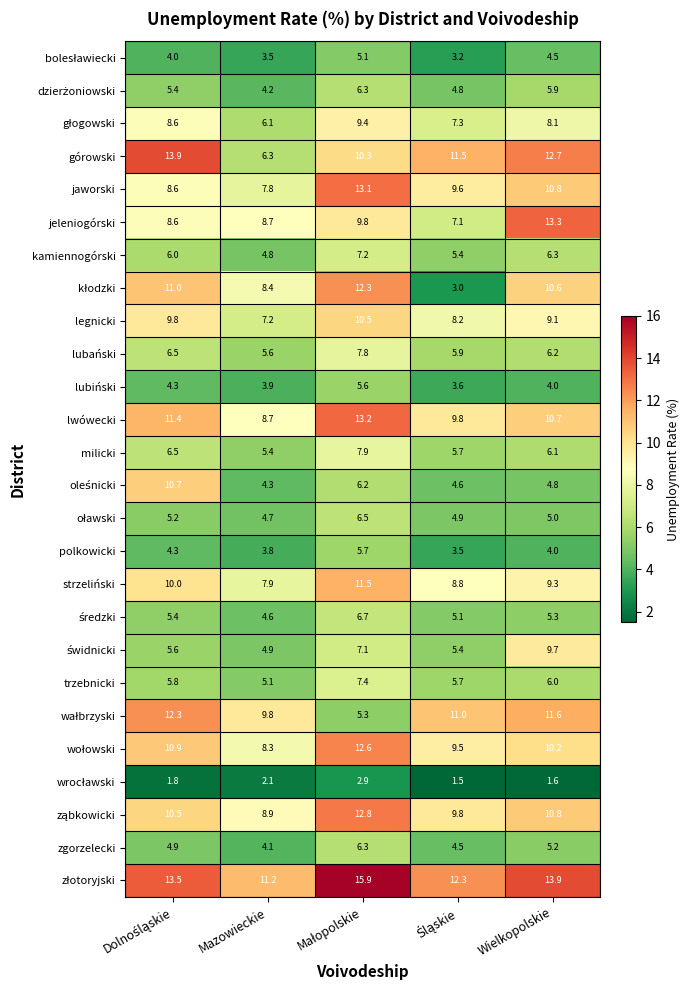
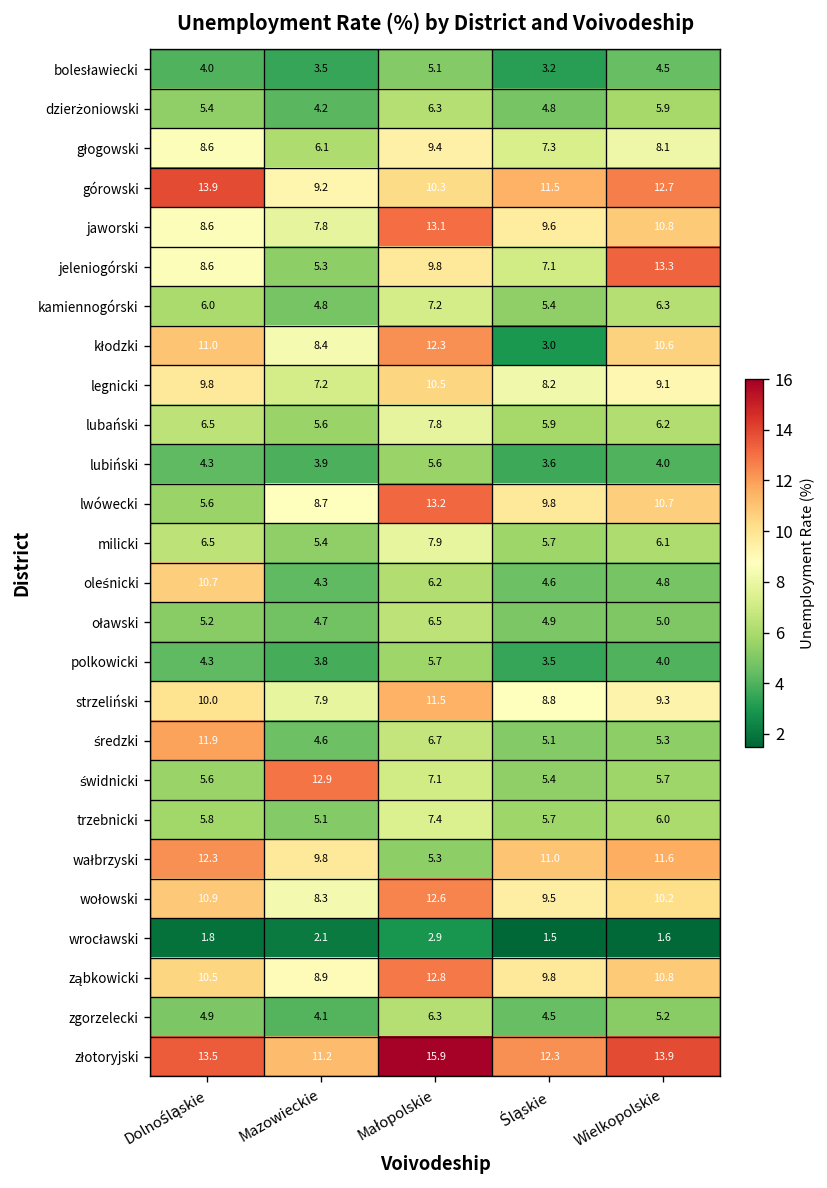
  {
    "bolesławiecki": {
      "Dolnośląskie": 4.0,
      "Mazowieckie": 3.5,
      "Małopolskie": 5.1,
      "Śląskie": 3.2,
      "Wielkopolskie": 4.5
    },
    "dzierżoniowski": {
      "Dolnośląskie": 5.4,
      "Mazowieckie": 4.2,
      "Małopolskie": 6.3,
      "Śląskie": 4.8,
      "Wielkopolskie": 5.9
    },
    "głogowski": {
      "Dolnośląskie": 8.6,
      "Mazowieckie": 6.1,
      "Małopolskie": 9.4,
      "Śląskie": 7.3,
      "Wielkopolskie": 8.1
    },
    "górowski": {
      "Dolnośląskie": 13.9,
-     "Mazowieckie": 6.3,
+     "Mazowieckie": 9.2,
      "Małopolskie": 10.3,
      "Śląskie": 11.5,
      "Wielkopolskie": 12.7
    },
    "jaworski": {
      "Dolnośląskie": 8.6,
      "Mazowieckie": 7.8,
      "Małopolskie": 13.1,
      "Śląskie": 9.6,
      "Wielkopolskie": 10.8
    },
    "jeleniogórski": {
      "Dolnośląskie": 8.6,
-     "Mazowieckie": 8.7,
+     "Mazowieckie": 5.3,
      "Małopolskie": 9.8,
      "Śląskie": 7.1,
      "Wielkopolskie": 13.3
    },
    "kamiennogórski": {
      "Dolnośląskie": 6.0,
      "Mazowieckie": 4.8,
      "Małopolskie": 7.2,
      "Śląskie": 5.4,
      "Wielkopolskie": 6.3
    },
    "kłodzki": {
      "Dolnośląskie": 11.0,
      "Mazowieckie": 8.4,
      "Małopolskie": 12.3,
      "Śląskie": 3.0,
      "Wielkopolskie": 10.6
    },
    "legnicki": {
      "Dolnośląskie": 9.8,
      "Mazowieckie": 7.2,
      "Małopolskie": 10.5,
      "Śląskie": 8.2,
      "Wielkopolskie": 9.1
    },
    "lubański": {
      "Dolnośląskie": 6.5,
      "Mazowieckie": 5.6,
      "Małopolskie": 7.8,
      "Śląskie": 5.9,
      "Wielkopolskie": 6.2
    },
    "lubiński": {
      "Dolnośląskie": 4.3,
      "Mazowieckie": 3.9,
      "Małopolskie": 5.6,
      "Śląskie": 3.6,
      "Wielkopolskie": 4.0
    },
    "lwówecki": {
-     "Dolnośląskie": 11.4,
+     "Dolnośląskie": 5.6,
      "Mazowieckie": 8.7,
      "Małopolskie": 13.2,
      "Śląskie": 9.8,
      "Wielkopolskie": 10.7
    },
    "milicki": {
      "Dolnośląskie": 6.5,
      "Mazowieckie": 5.4,
      "Małopolskie": 7.9,
      "Śląskie": 5.7,
      "Wielkopolskie": 6.1
    },
    "oleśnicki": {
      "Dolnośląskie": 10.7,
      "Mazowieckie": 4.3,
      "Małopolskie": 6.2,
      "Śląskie": 4.6,
      "Wielkopolskie": 4.8
    },
    "oławski": {
      "Dolnośląskie": 5.2,
      "Mazowieckie": 4.7,
      "Małopolskie": 6.5,
      "Śląskie": 4.9,
      "Wielkopolskie": 5.0
    },
    "polkowicki": {
      "Dolnośląskie": 4.3,
      "Mazowieckie": 3.8,
      "Małopolskie": 5.7,
      "Śląskie": 3.5,
      "Wielkopolskie": 4.0
    },
    "strzeliński": {
      "Dolnośląskie": 10.0,
      "Mazowieckie": 7.9,
      "Małopolskie": 11.5,
      "Śląskie": 8.8,
      "Wielkopolskie": 9.3
    },
    "średzki": {
-     "Dolnośląskie": 5.4,
+     "Dolnośląskie": 11.9,
      "Mazowieckie": 4.6,
      "Małopolskie": 6.7,
      "Śląskie": 5.1,
      "Wielkopolskie": 5.3
    },
    "świdnicki": {
      "Dolnośląskie": 5.6,
-     "Mazowieckie": 4.9,
+     "Mazowieckie": 12.9,
      "Małopolskie": 7.1,
      "Śląskie": 5.4,
-     "Wielkopolskie": 9.7
+     "Wielkopolskie": 5.7
    },
    "trzebnicki": {
      "Dolnośląskie": 5.8,
      "Mazowieckie": 5.1,
      "Małopolskie": 7.4,
      "Śląskie": 5.7,
      "Wielkopolskie": 6.0
    },
    "wałbrzyski": {
      "Dolnośląskie": 12.3,
      "Mazowieckie": 9.8,
      "Małopolskie": 5.3,
      "Śląskie": 11.0,
      "Wielkopolskie": 11.6
    },
    "wołowski": {
      "Dolnośląskie": 10.9,
      "Mazowieckie": 8.3,
      "Małopolskie": 12.6,
      "Śląskie": 9.5,
      "Wielkopolskie": 10.2
    },
    "wrocławski": {
      "Dolnośląskie": 1.8,
      "Mazowieckie": 2.1,
      "Małopolskie": 2.9,
      "Śląskie": 1.5,
      "Wielkopolskie": 1.6
    },
    "ząbkowicki": {
      "Dolnośląskie": 10.5,
      "Mazowieckie": 8.9,
      "Małopolskie": 12.8,
      "Śląskie": 9.8,
      "Wielkopolskie": 10.8
    },
    "zgorzelecki": {
      "Dolnośląskie": 4.9,
      "Mazowieckie": 4.1,
      "Małopolskie": 6.3,
      "Śląskie": 4.5,
      "Wielkopolskie": 5.2
    },
    "złotoryjski": {
      "Dolnośląskie": 13.5,
      "Mazowieckie": 11.2,
      "Małopolskie": 15.9,
      "Śląskie": 12.3,
      "Wielkopolskie": 13.9
    }
  }
